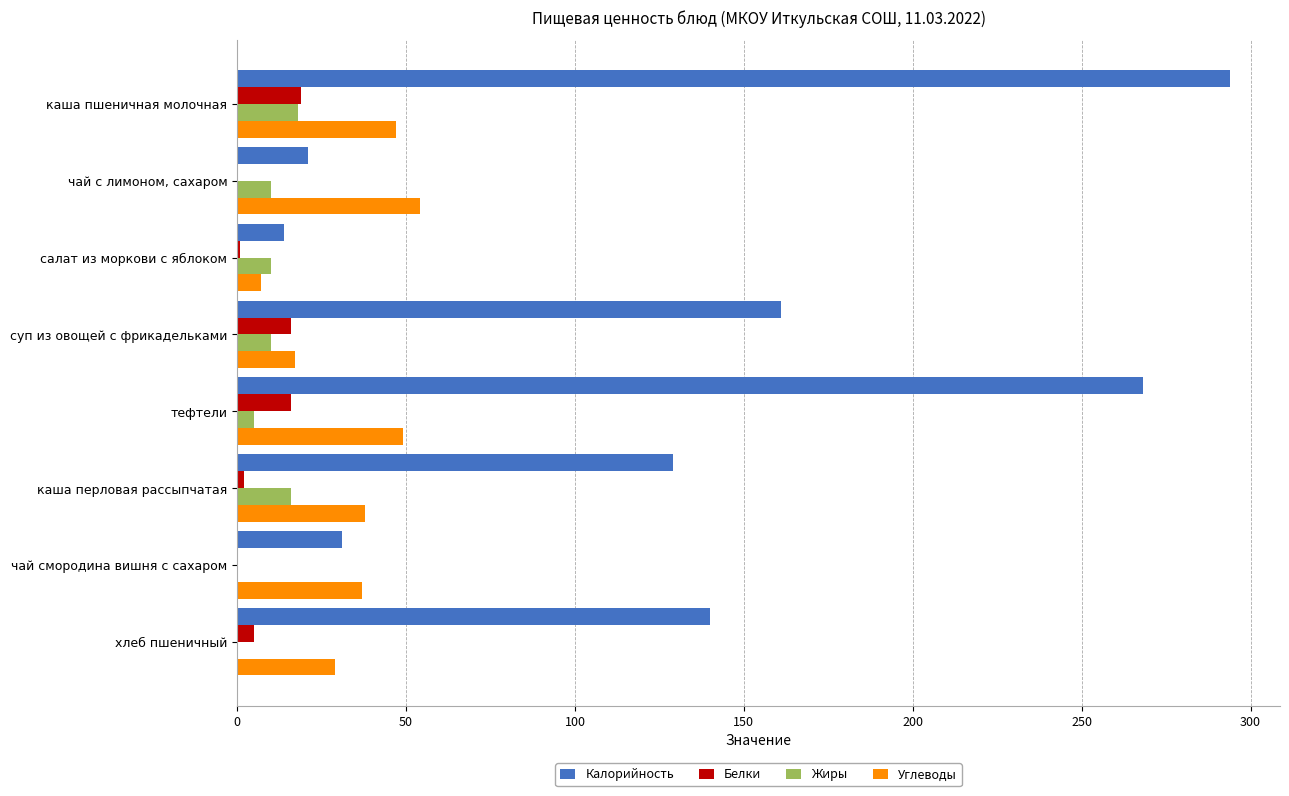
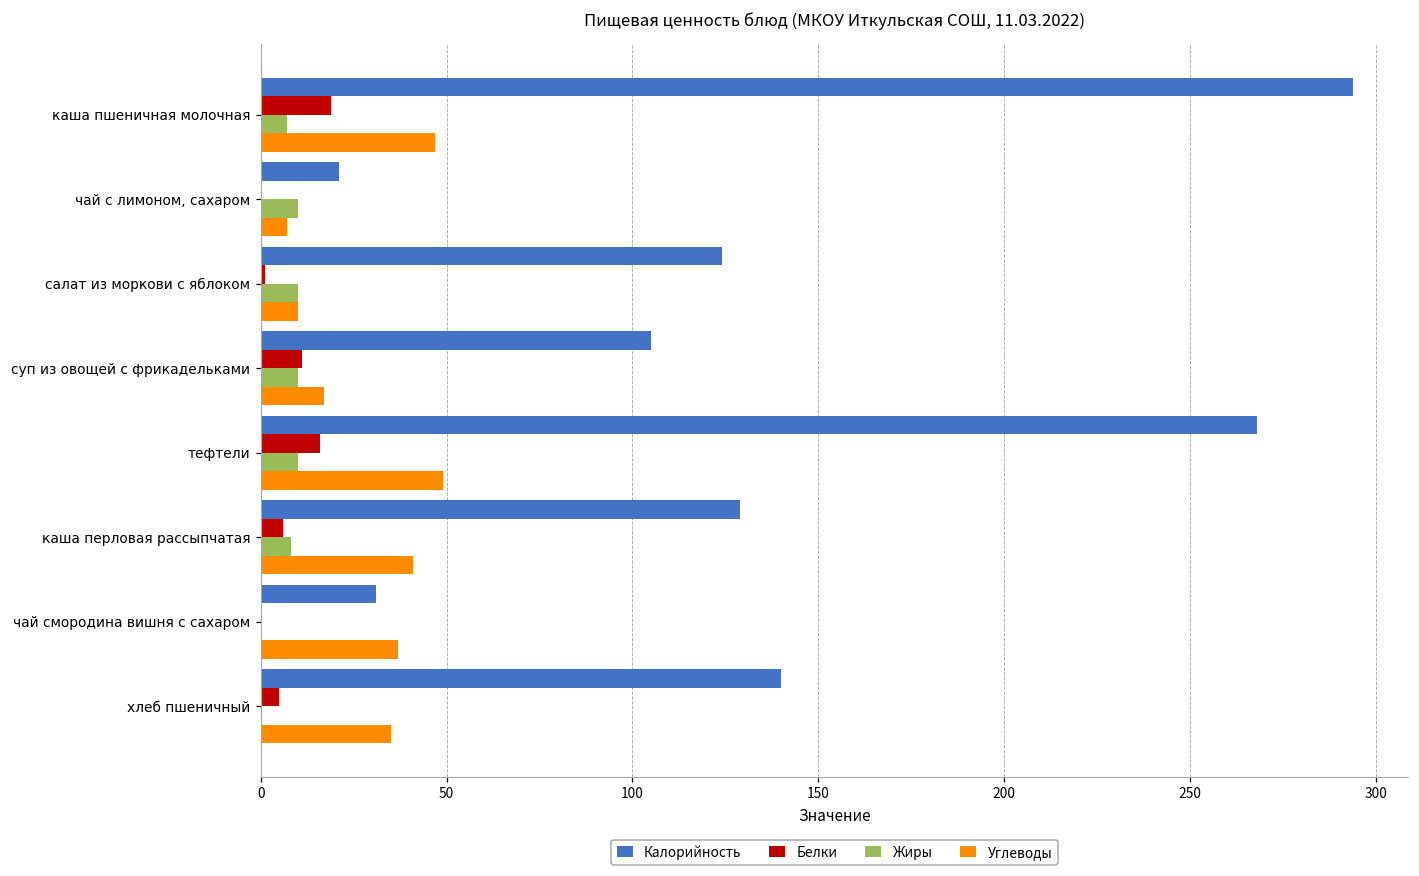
  {
    "Калорийность": {
      "каша пшеничная молочная": 294,
      "чай с лимоном, сахаром": 21,
-     "салат из моркови с яблоком": 14,
-     "суп из овощей с фрикадельками": 161,
+     "салат из моркови с яблоком": 124,
+     "суп из овощей с фрикадельками": 105,
      "тефтели": 268,
      "каша перловая рассыпчатая": 129,
      "чай смородина вишня с сахаром": 31,
      "хлеб пшеничный": 140
    },
    "Белки": {
      "каша пшеничная молочная": 19,
      "чай с лимоном, сахаром": 0,
      "салат из моркови с яблоком": 1,
-     "суп из овощей с фрикадельками": 16,
+     "суп из овощей с фрикадельками": 11,
      "тефтели": 16,
-     "каша перловая рассыпчатая": 2,
+     "каша перловая рассыпчатая": 6,
      "чай смородина вишня с сахаром": 0,
      "хлеб пшеничный": 5
    },
    "Жиры": {
-     "каша пшеничная молочная": 18,
+     "каша пшеничная молочная": 7,
      "чай с лимоном, сахаром": 10,
      "салат из моркови с яблоком": 10,
      "суп из овощей с фрикадельками": 10,
-     "тефтели": 5,
-     "каша перловая рассыпчатая": 16,
+     "тефтели": 10,
+     "каша перловая рассыпчатая": 8,
      "чай смородина вишня с сахаром": 0,
      "хлеб пшеничный": 0
    },
    "Углеводы": {
      "каша пшеничная молочная": 47,
-     "чай с лимоном, сахаром": 54,
-     "салат из моркови с яблоком": 7,
+     "чай с лимоном, сахаром": 7,
+     "салат из моркови с яблоком": 10,
      "суп из овощей с фрикадельками": 17,
      "тефтели": 49,
-     "каша перловая рассыпчатая": 38,
+     "каша перловая рассыпчатая": 41,
      "чай смородина вишня с сахаром": 37,
-     "хлеб пшеничный": 29
+     "хлеб пшеничный": 35
    }
  }
